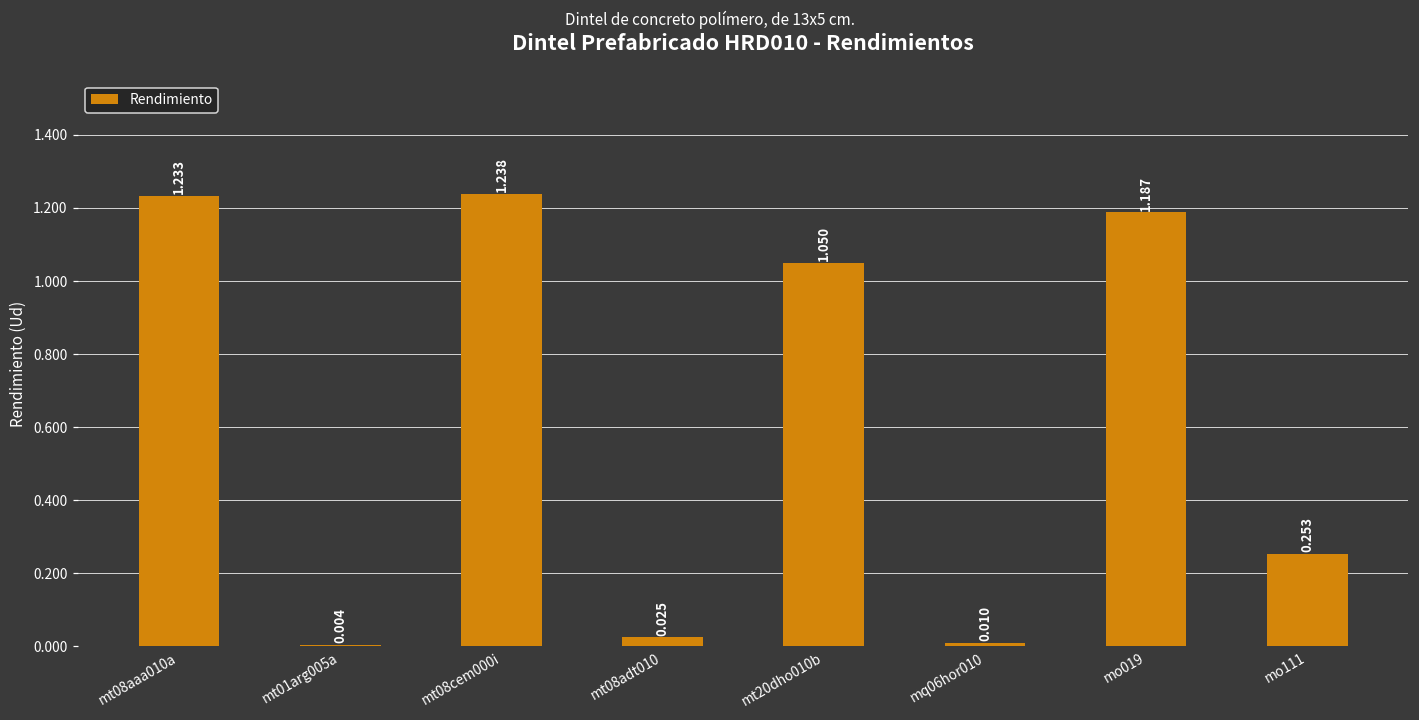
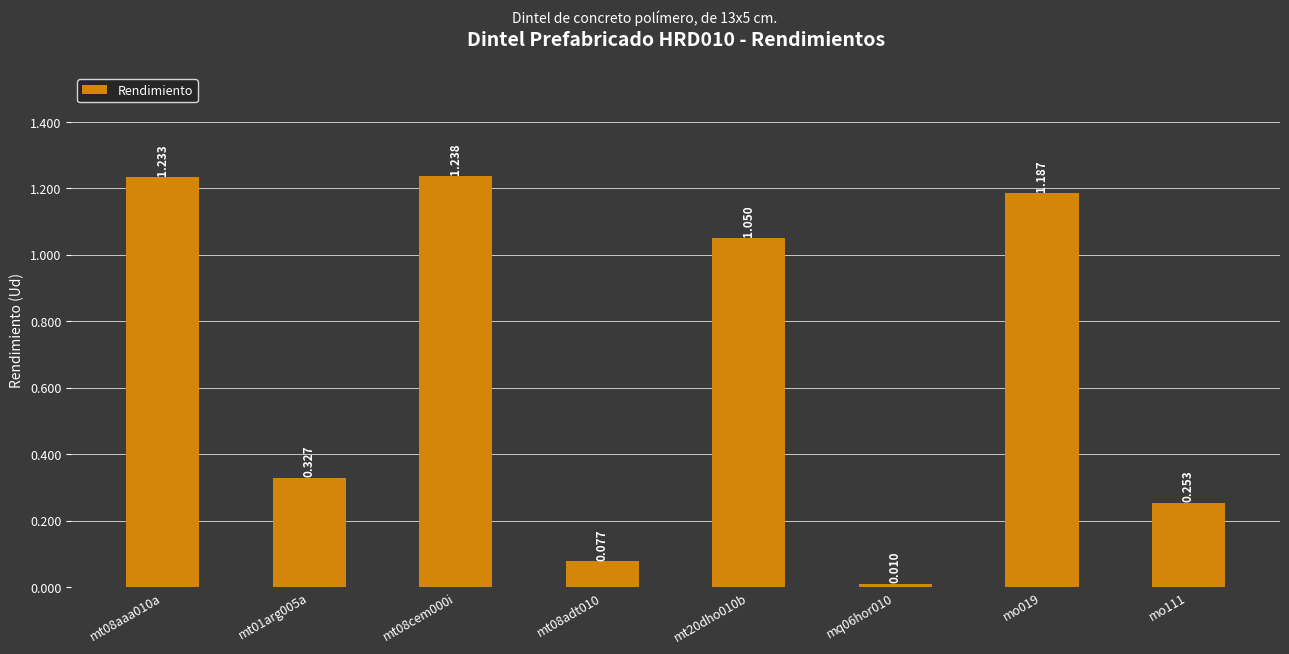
  {
    "mt08aaa010a": 1.233,
-   "mt01arg005a": 0.004,
+   "mt01arg005a": 0.327,
    "mt08cem000i": 1.238,
-   "mt08adt010": 0.025,
+   "mt08adt010": 0.077,
    "mt20dho010b": 1.050,
    "mq06hor010": 0.010,
    "mo019": 1.187,
    "mo111": 0.253
  }
